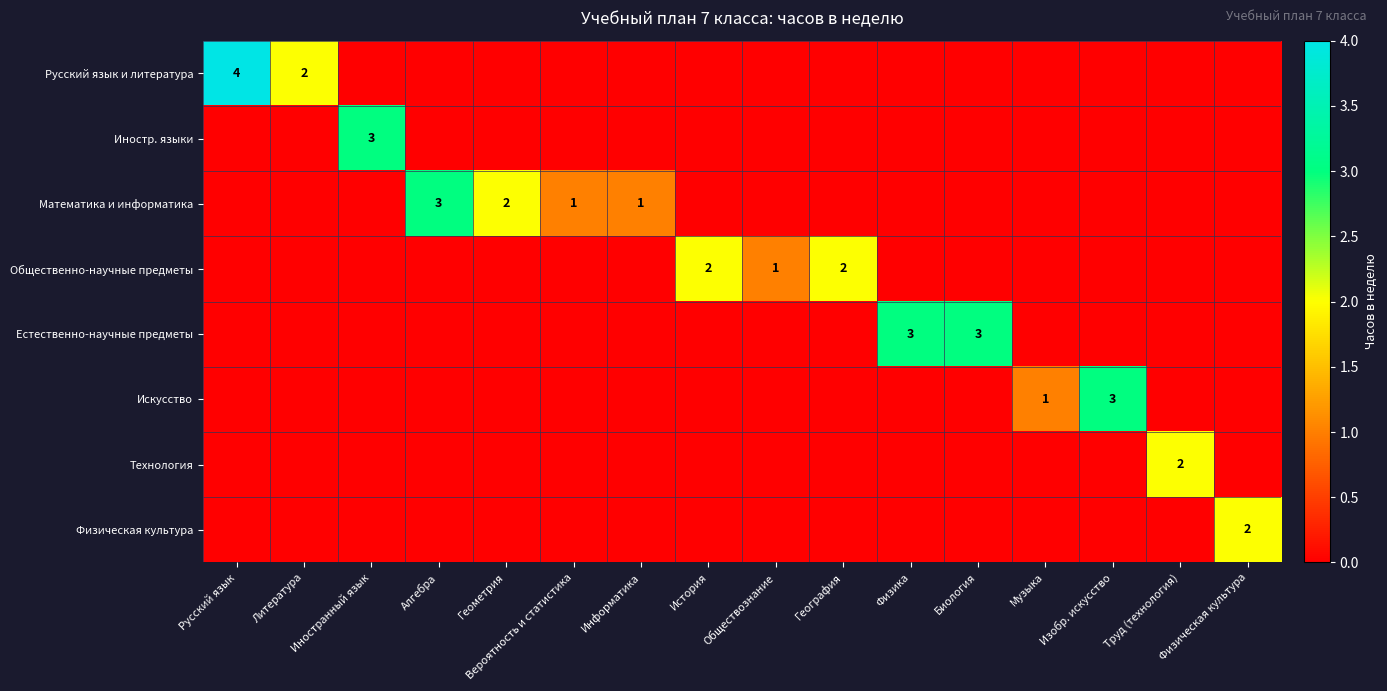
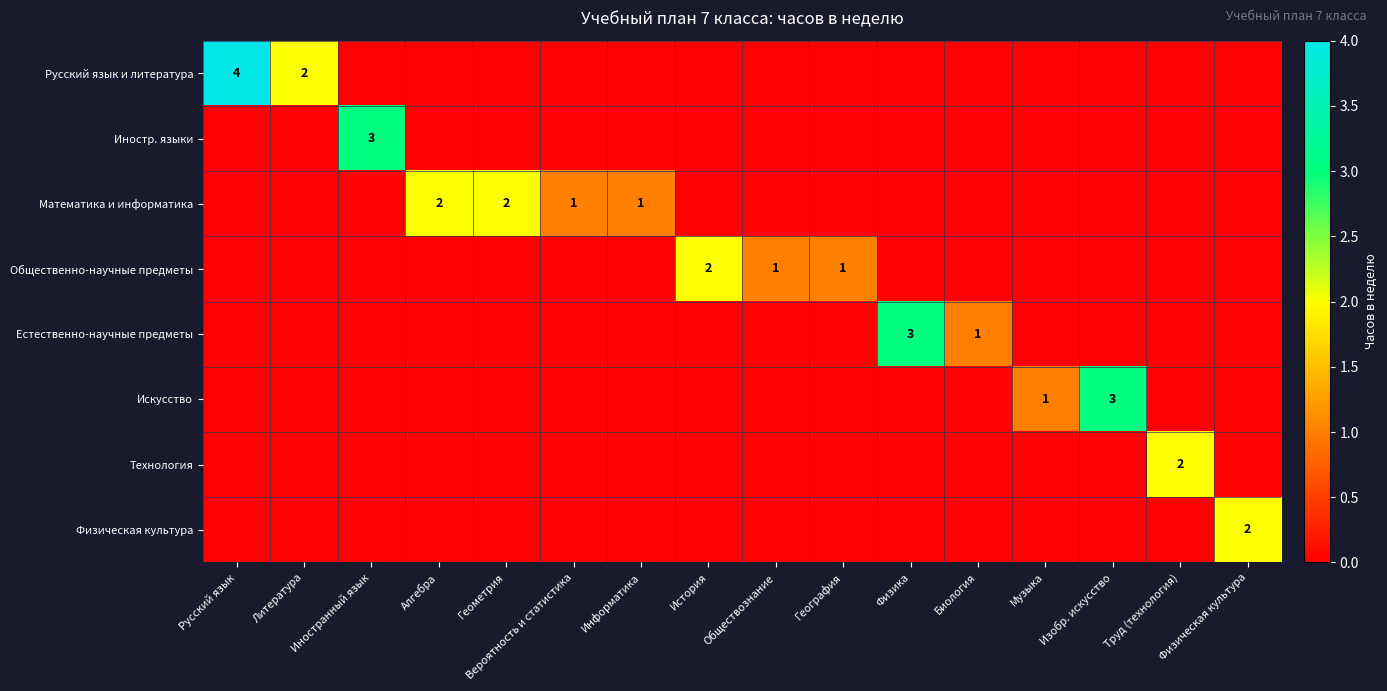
  {
    "Русский язык и литература": {
      "Русский язык": 4,
      "Литература": 2
    },
    "Иностр. языки": {
      "Иностранный язык": 3
    },
    "Математика и информатика": {
-     "Алгебра": 3,
+     "Алгебра": 2,
      "Геометрия": 2,
      "Вероятность и статистика": 1,
      "Информатика": 1
    },
    "Общественно-научные предметы": {
      "История": 2,
      "Обществознание": 1,
-     "География": 2
+     "География": 1
    },
    "Естественно-научные предметы": {
      "Физика": 3,
-     "Биология": 3
+     "Биология": 1
    },
    "Искусство": {
      "Музыка": 1,
      "Изобр. искусство": 3
    },
    "Технология": {
      "Труд (технология)": 2
    },
    "Физическая культура": {
      "Физическая культура": 2
    }
  }
